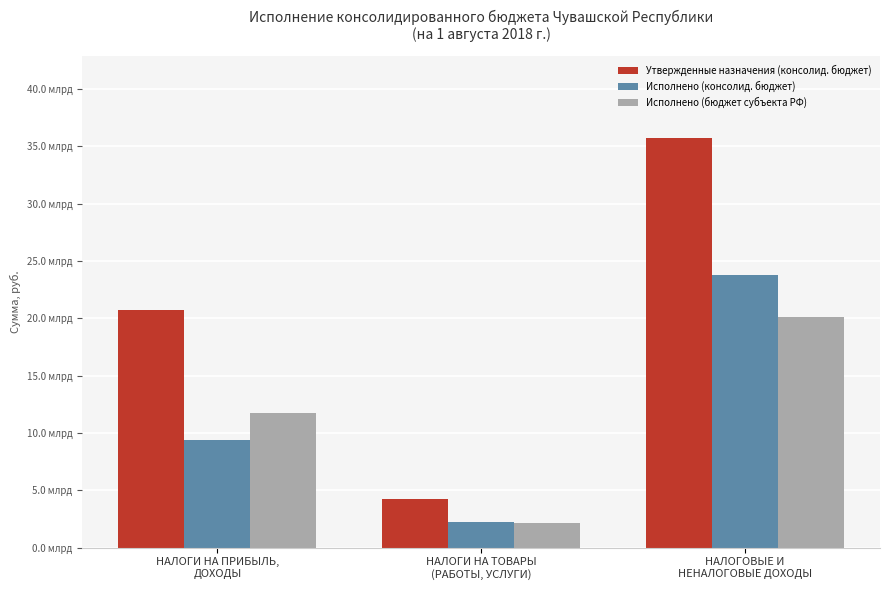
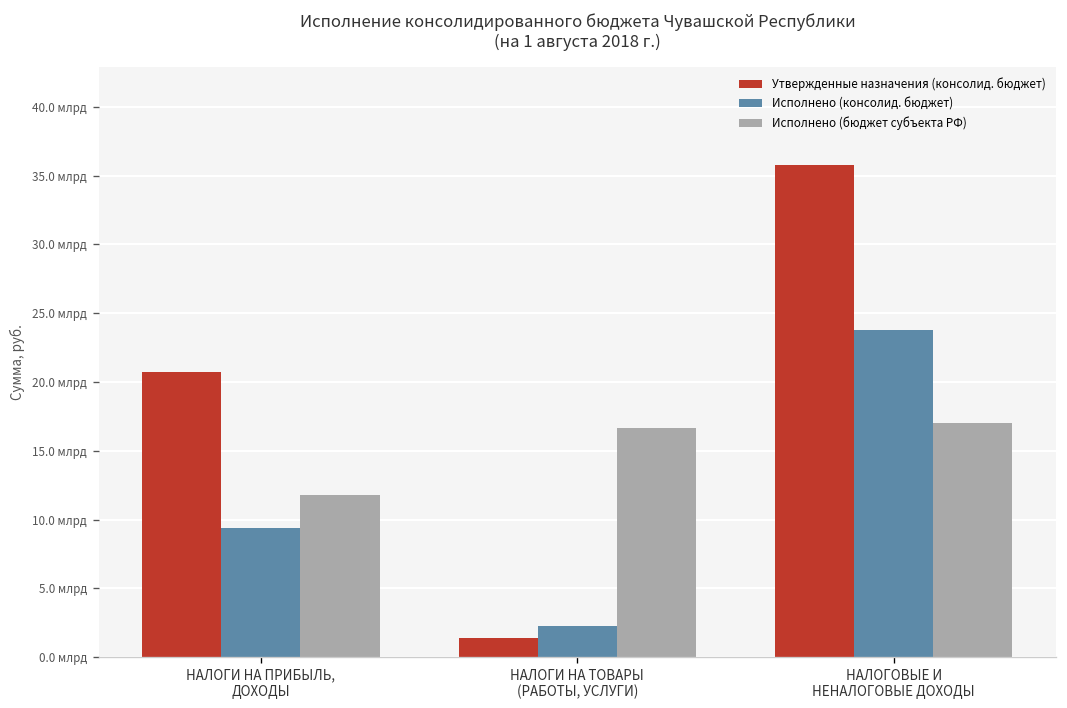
  {
    "Утвержденные назначения (консолид. бюджет)": {
      "НАЛОГИ НА ПРИБЫЛЬ, ДОХОДЫ": "20.7 млрд",
-     "НАЛОГИ НА ТОВАРЫ (РАБОТЫ, УСЛУГИ)": "4.2 млрд",
+     "НАЛОГИ НА ТОВАРЫ (РАБОТЫ, УСЛУГИ)": "1.4 млрд",
      "НАЛОГОВЫЕ И НЕНАЛОГОВЫЕ ДОХОДЫ": "35.7 млрд"
    },
    "Исполнено (консолид. бюджет)": {
      "НАЛОГИ НА ПРИБЫЛЬ, ДОХОДЫ": "9.4 млрд",
      "НАЛОГИ НА ТОВАРЫ (РАБОТЫ, УСЛУГИ)": "2.2 млрд",
      "НАЛОГОВЫЕ И НЕНАЛОГОВЫЕ ДОХОДЫ": "23.8 млрд"
    },
    "Исполнено (бюджет субъекта РФ)": {
      "НАЛОГИ НА ПРИБЫЛЬ, ДОХОДЫ": "11.8 млрд",
-     "НАЛОГИ НА ТОВАРЫ (РАБОТЫ, УСЛУГИ)": "2.1 млрд",
-     "НАЛОГОВЫЕ И НЕНАЛОГОВЫЕ ДОХОДЫ": "20.2 млрд"
+     "НАЛОГИ НА ТОВАРЫ (РАБОТЫ, УСЛУГИ)": "16.7 млрд",
+     "НАЛОГОВЫЕ И НЕНАЛОГОВЫЕ ДОХОДЫ": "17.0 млрд"
    }
  }
